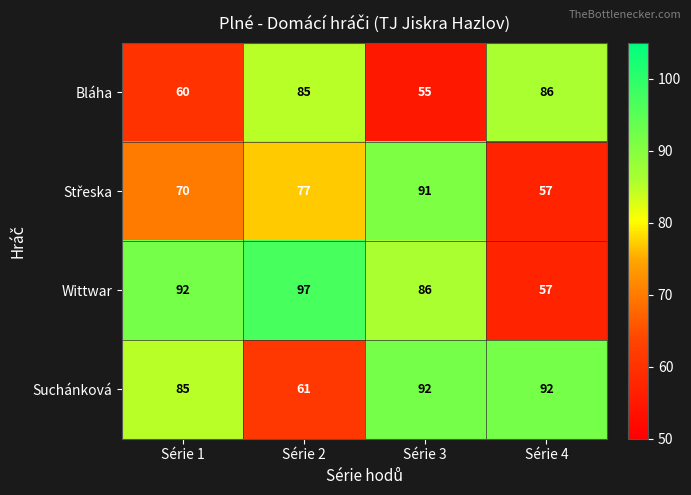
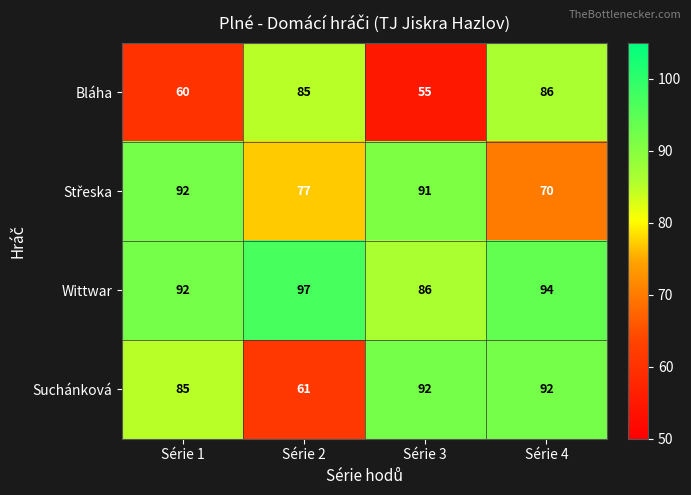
  {
    "Bláha": {
      "Série 1": 60,
      "Série 2": 85,
      "Série 3": 55,
      "Série 4": 86
    },
    "Střeska": {
-     "Série 1": 70,
+     "Série 1": 92,
      "Série 2": 77,
      "Série 3": 91,
-     "Série 4": 57
+     "Série 4": 70
    },
    "Wittwar": {
      "Série 1": 92,
      "Série 2": 97,
      "Série 3": 86,
-     "Série 4": 57
+     "Série 4": 94
    },
    "Suchánková": {
      "Série 1": 85,
      "Série 2": 61,
      "Série 3": 92,
      "Série 4": 92
    }
  }
